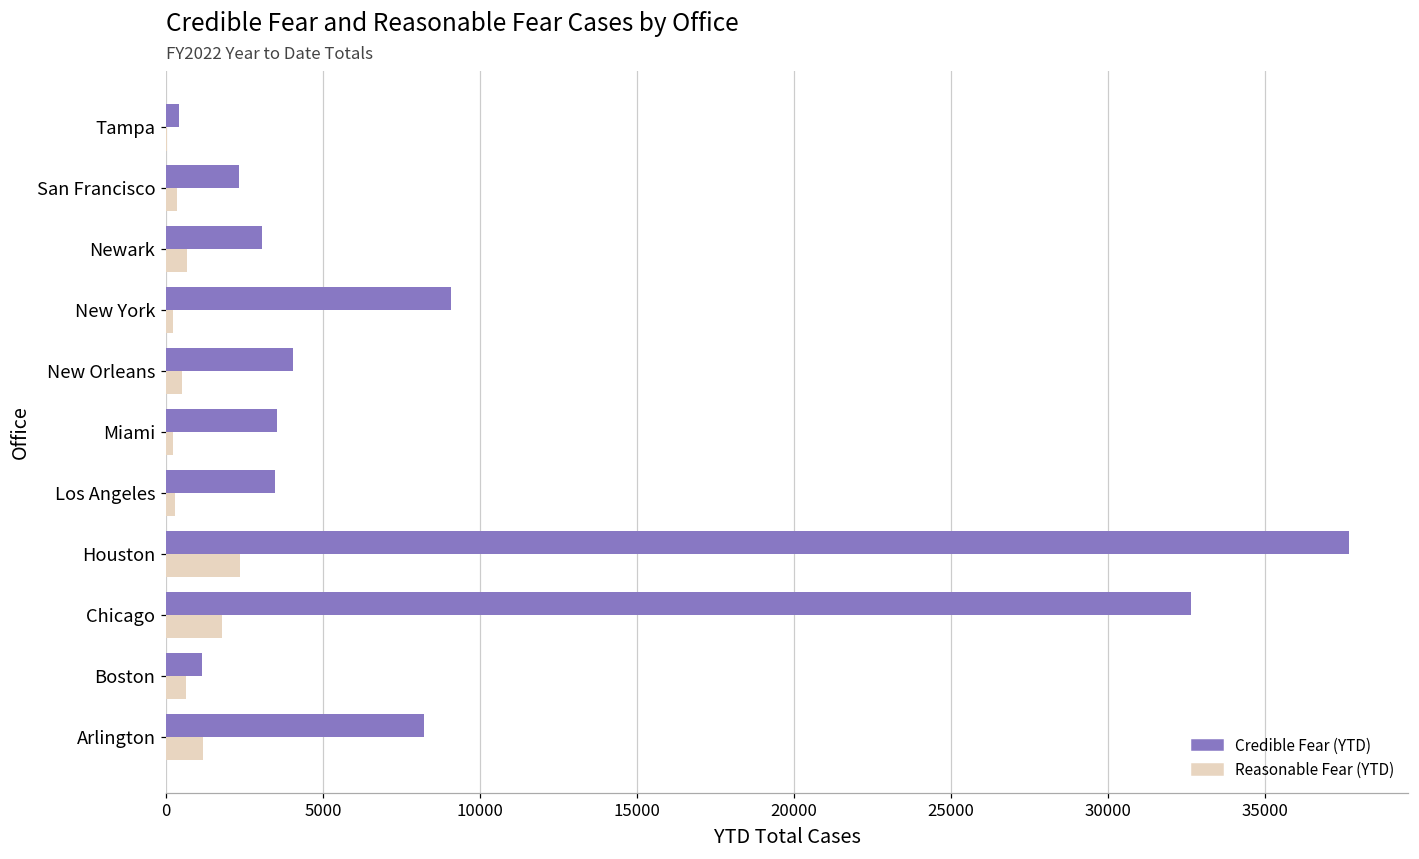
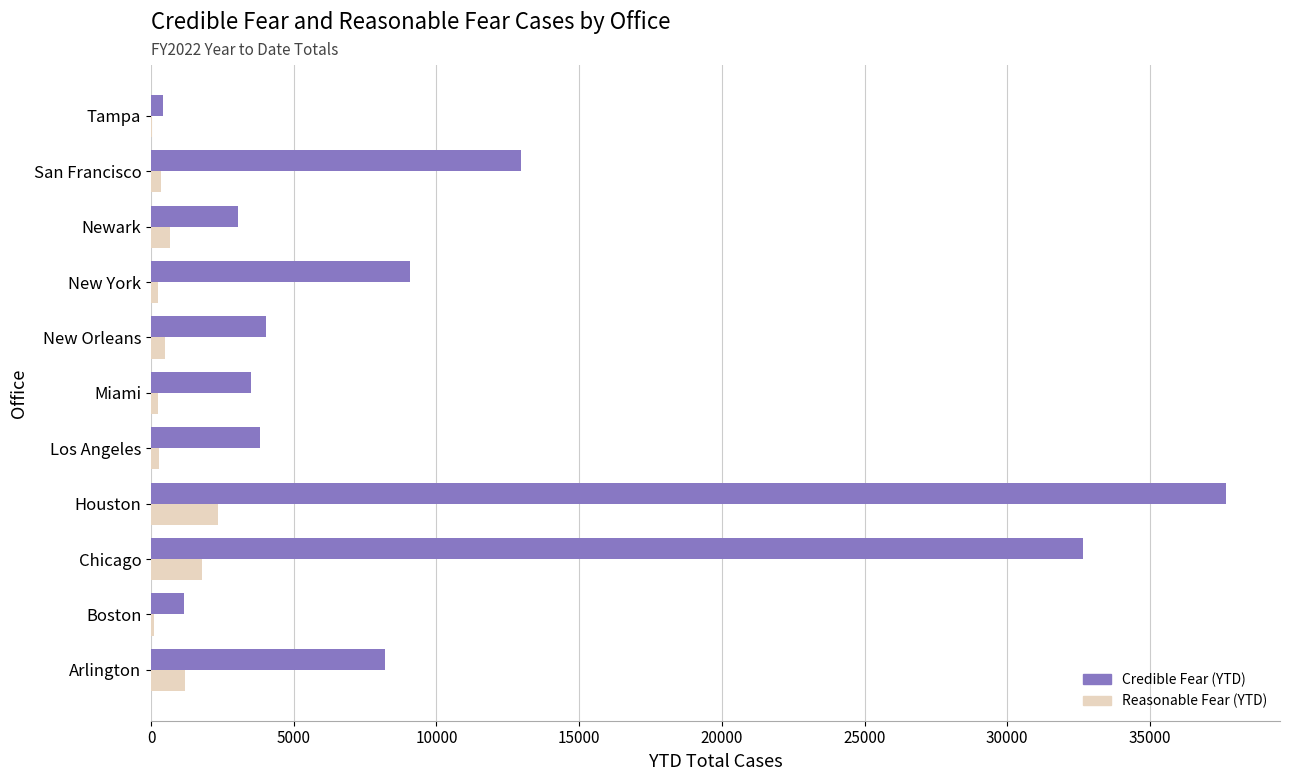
  {
    "Credible Fear (YTD)": {
      "Tampa": 400,
-     "San Francisco": 2300,
+     "San Francisco": 13000,
      "Newark": 3000,
      "New York": 9100,
      "New Orleans": 4000,
      "Miami": 3500,
-     "Los Angeles": 3500,
+     "Los Angeles": 3800,
      "Houston": 37700,
      "Chicago": 32600,
      "Boston": 1200,
      "Arlington": 8200
    },
    "Reasonable Fear (YTD)": {
      "San Francisco": 300,
      "Newark": 700,
      "New York": 200,
      "New Orleans": 500,
      "Miami": 200,
      "Los Angeles": 300,
      "Houston": 2300,
      "Chicago": 1800,
-     "Boston": 600,
+     "Boston": 100,
      "Arlington": 1200
    }
  }
